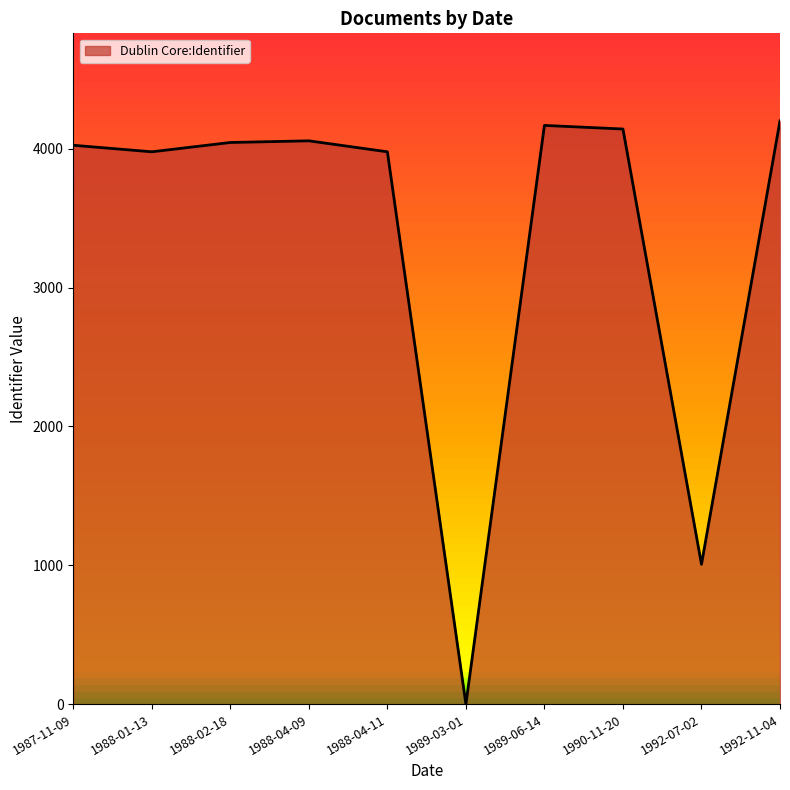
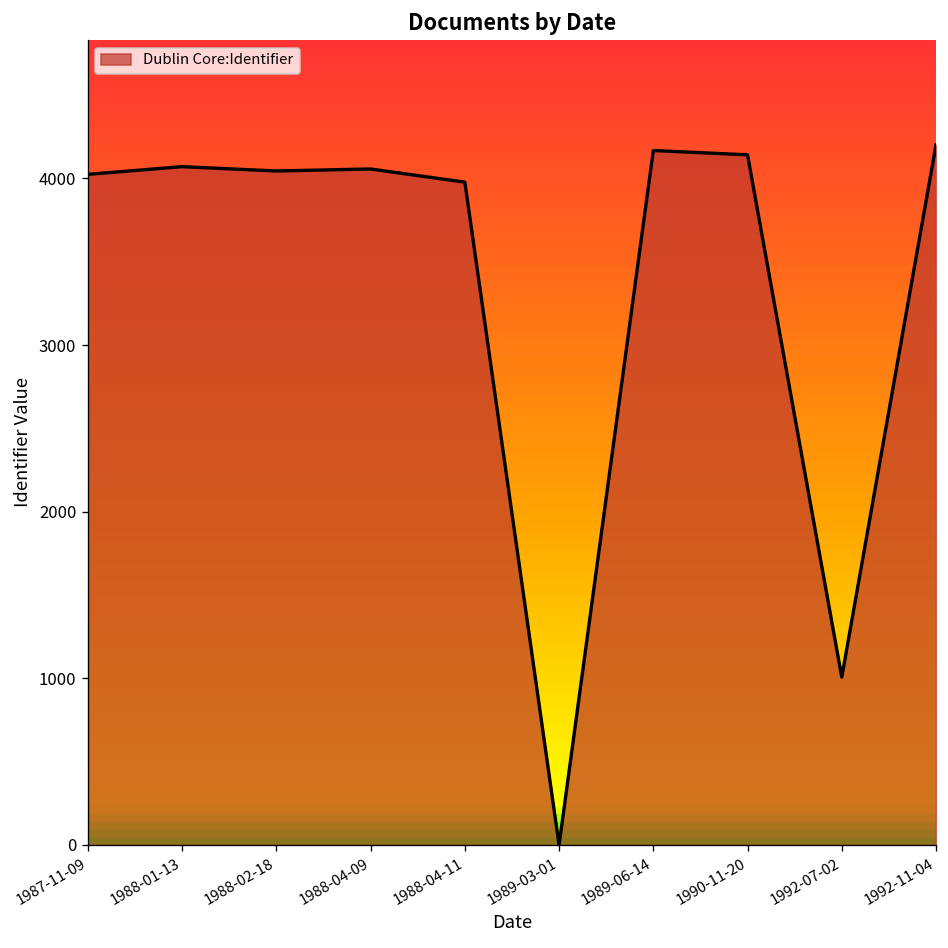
  {
    "1987-11-09": 4030,
-   "1988-01-13": 3980,
+   "1988-01-13": 4070,
    "1988-02-18": 4050,
    "1988-04-09": 4060,
    "1988-04-11": 3980,
    "1989-03-01": 0,
    "1989-06-14": 4170,
    "1990-11-20": 4140,
    "1992-07-02": 1010,
    "1992-11-04": 4200
  }
